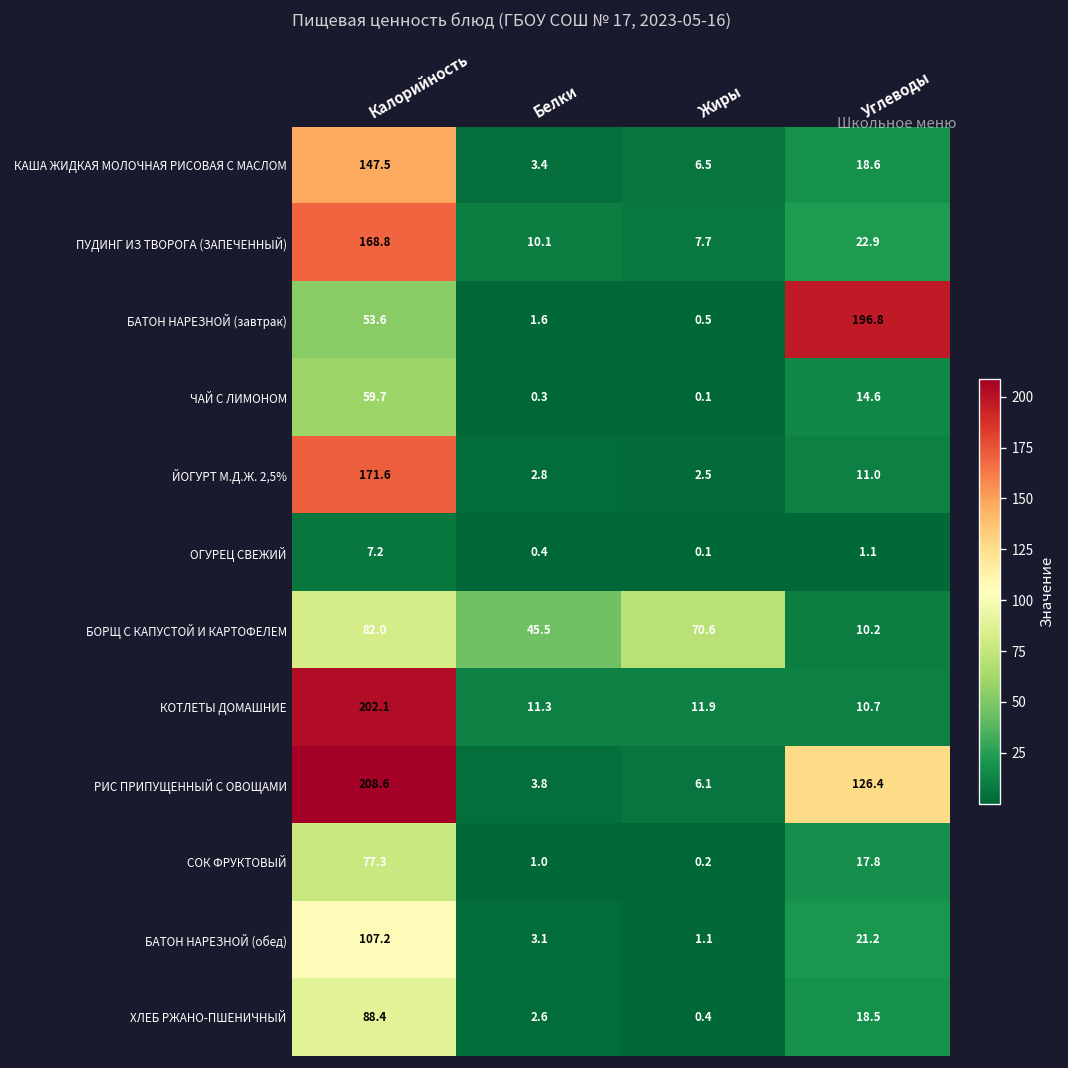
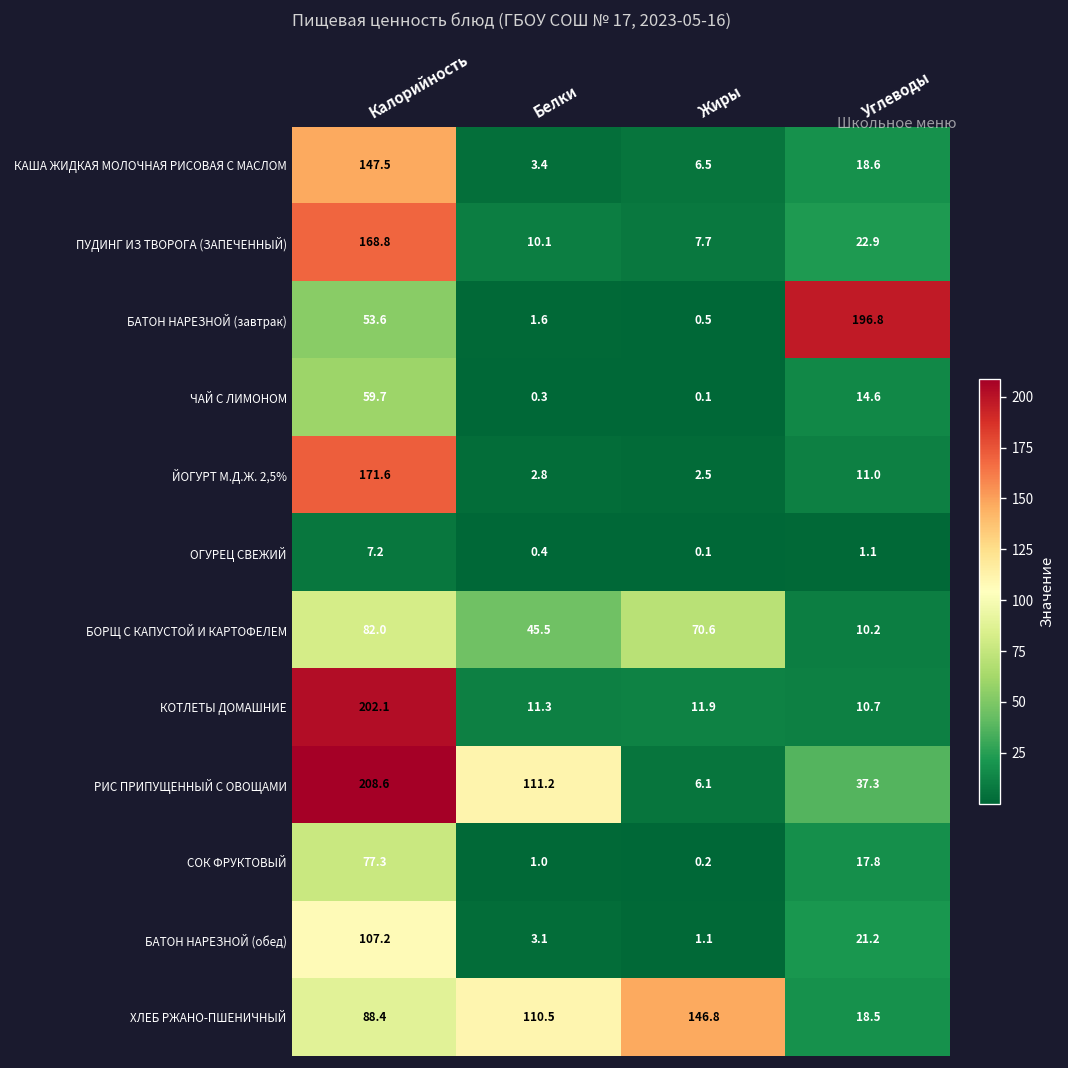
  {
    "КАША ЖИДКАЯ МОЛОЧНАЯ РИСОВАЯ С МАСЛОМ": {
      "Калорийность": 147.5,
      "Белки": 3.4,
      "Жиры": 6.5,
      "Углеводы": 18.6
    },
    "ПУДИНГ ИЗ ТВОРОГА (ЗАПЕЧЕННЫЙ)": {
      "Калорийность": 168.8,
      "Белки": 10.1,
      "Жиры": 7.7,
      "Углеводы": 22.9
    },
    "БАТОН НАРЕЗНОЙ (завтрак)": {
      "Калорийность": 53.6,
      "Белки": 1.6,
      "Жиры": 0.5,
      "Углеводы": 196.8
    },
    "ЧАЙ С ЛИМОНОМ": {
      "Калорийность": 59.7,
      "Белки": 0.3,
      "Жиры": 0.1,
      "Углеводы": 14.6
    },
    "ЙОГУРТ М.Д.Ж. 2,5%": {
      "Калорийность": 171.6,
      "Белки": 2.8,
      "Жиры": 2.5,
      "Углеводы": 11.0
    },
    "ОГУРЕЦ СВЕЖИЙ": {
      "Калорийность": 7.2,
      "Белки": 0.4,
      "Жиры": 0.1,
      "Углеводы": 1.1
    },
    "БОРЩ С КАПУСТОЙ И КАРТОФЕЛЕМ": {
      "Калорийность": 82.0,
      "Белки": 45.5,
      "Жиры": 70.6,
      "Углеводы": 10.2
    },
    "КОТЛЕТЫ ДОМАШНИЕ": {
      "Калорийность": 202.1,
      "Белки": 11.3,
      "Жиры": 11.9,
      "Углеводы": 10.7
    },
    "РИС ПРИПУЩЕННЫЙ С ОВОЩАМИ": {
      "Калорийность": 208.6,
-     "Белки": 3.8,
+     "Белки": 111.2,
      "Жиры": 6.1,
-     "Углеводы": 126.4
+     "Углеводы": 37.3
    },
    "СОК ФРУКТОВЫЙ": {
      "Калорийность": 77.3,
      "Белки": 1.0,
      "Жиры": 0.2,
      "Углеводы": 17.8
    },
    "БАТОН НАРЕЗНОЙ (обед)": {
      "Калорийность": 107.2,
      "Белки": 3.1,
      "Жиры": 1.1,
      "Углеводы": 21.2
    },
    "ХЛЕБ РЖАНО-ПШЕНИЧНЫЙ": {
      "Калорийность": 88.4,
-     "Белки": 2.6,
-     "Жиры": 0.4,
+     "Белки": 110.5,
+     "Жиры": 146.8,
      "Углеводы": 18.5
    }
  }
